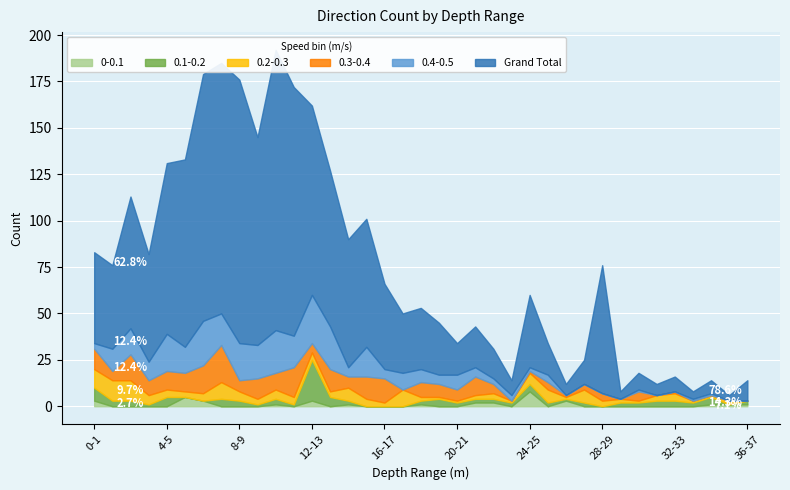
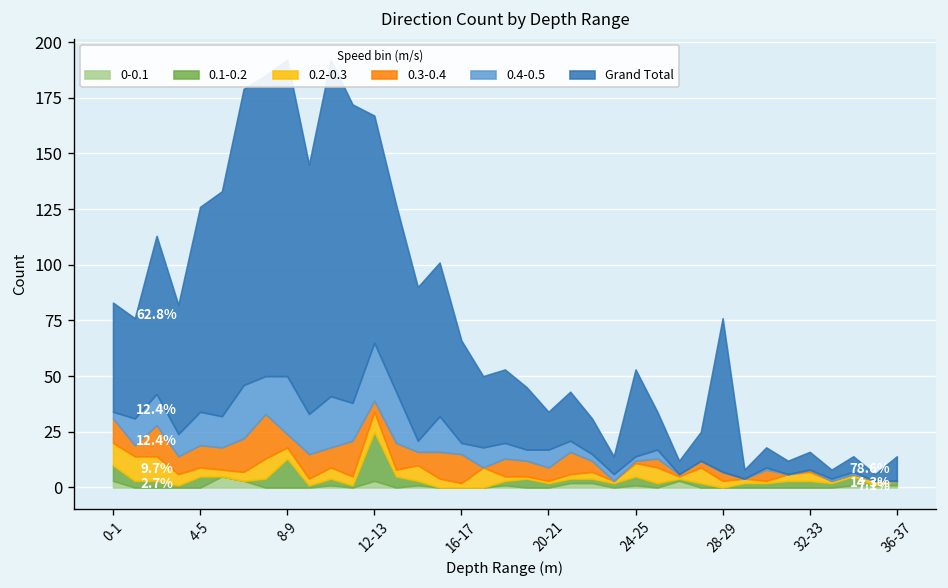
  {
    "0-0.1": {
      "0-1": 3,
      "4-5": 0,
      "8-9": 0,
      "12-13": 3,
      "20-21": 0,
-     "24-25": 8,
+     "24-25": 1,
      "32-33": 0
    },
    "0.1-0.2": {
      "0-1": 7,
      "4-5": 5,
-     "8-9": 3,
+     "8-9": 13,
      "12-13": 22,
      "24-25": 4,
      "32-33": 3
    },
    "0.2-0.3": {
      "0-1": 10,
      "4-5": 4,
      "8-9": 5,
-     "12-13": 4,
+     "12-13": 9,
      "16-17": 2,
      "28-29": 3
    },
    "0.3-0.4": {
      "0-1": 11,
      "4-5": 10,
      "8-9": 6,
      "12-13": 5,
      "16-17": 13,
      "20-21": 6
    },
    "0.4-0.5": {
      "0-1": 3,
-     "4-5": 20,
-     "8-9": 20,
+     "4-5": 15,
+     "8-9": 26,
      "12-13": 26,
      "16-17": 5,
      "20-21": 8,
      "24-25": 2
    },
    "Grand Total": {
      "0-1": 49,
      "4-5": 92,
      "12-13": 102,
      "16-17": 46,
      "20-21": 17,
      "24-25": 39,
      "28-29": 69,
      "32-33": 8,
      "36-37": 11
    }
  }
